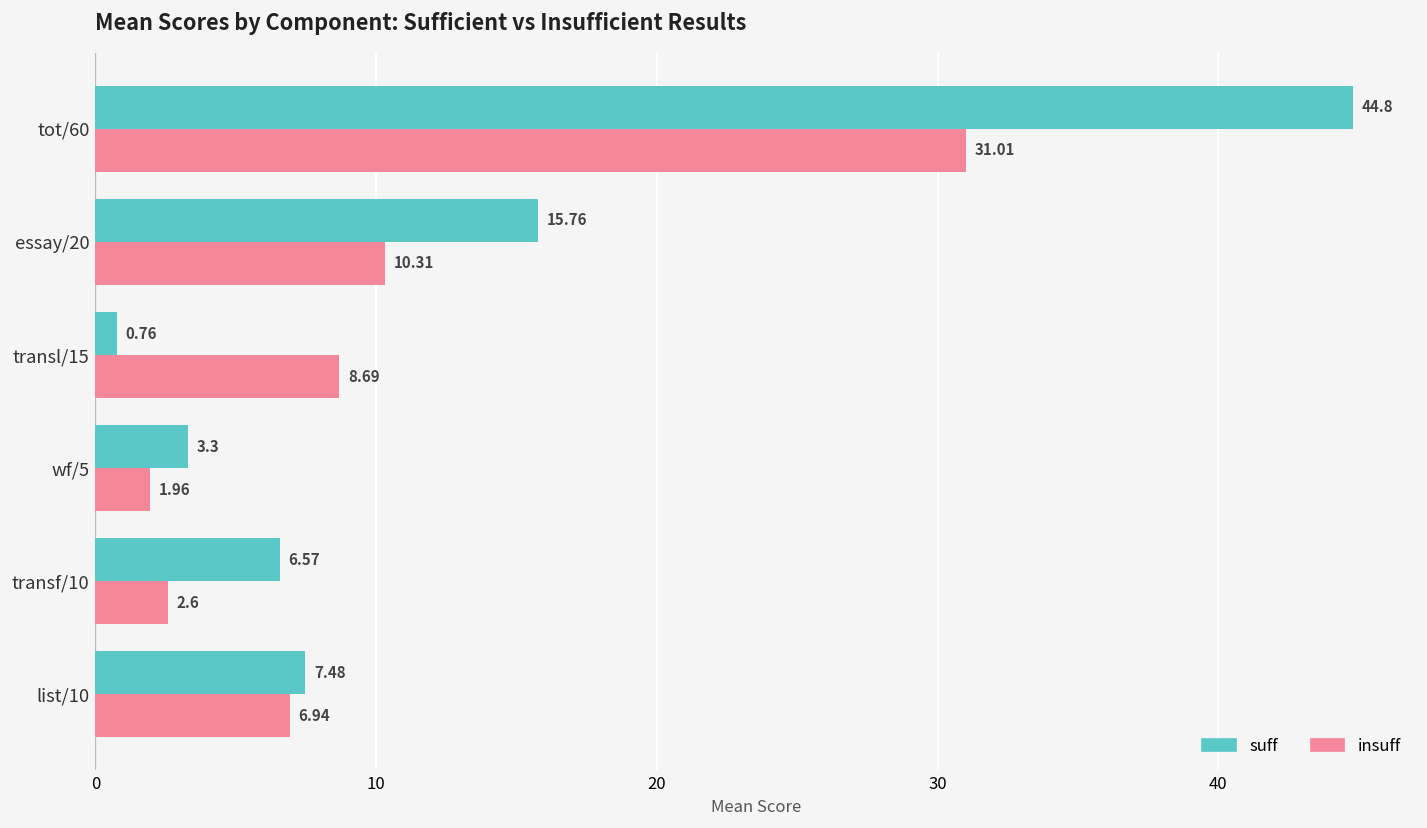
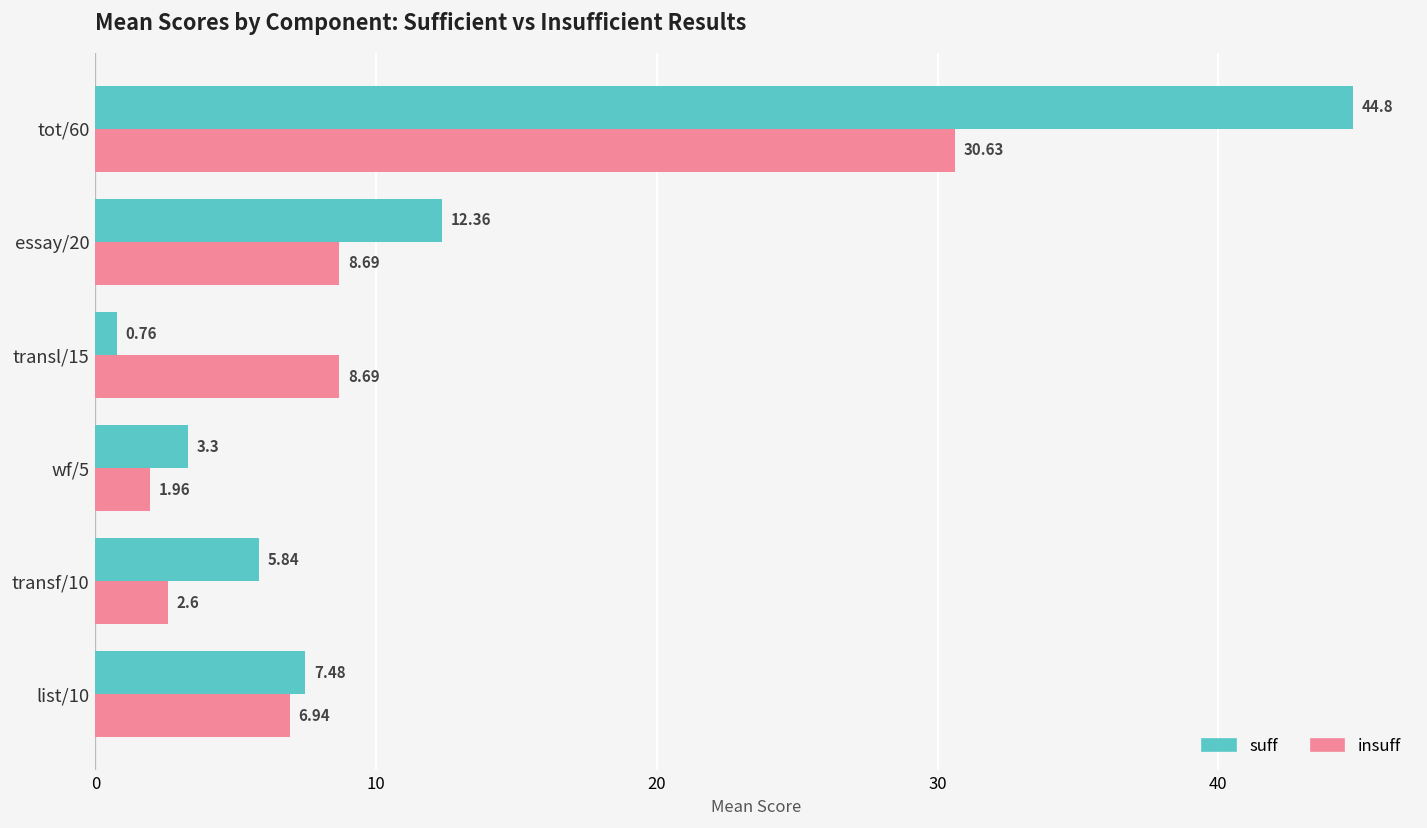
  {
    "suff": {
      "tot/60": 44.8,
-     "essay/20": 15.76,
+     "essay/20": 12.36,
      "transl/15": 0.76,
      "wf/5": 3.3,
-     "transf/10": 6.57,
+     "transf/10": 5.84,
      "list/10": 7.48
    },
    "insuff": {
-     "tot/60": 31.01,
-     "essay/20": 10.31,
+     "tot/60": 30.63,
+     "essay/20": 8.69,
      "transl/15": 8.69,
      "wf/5": 1.96,
      "transf/10": 2.6,
      "list/10": 6.94
    }
  }
